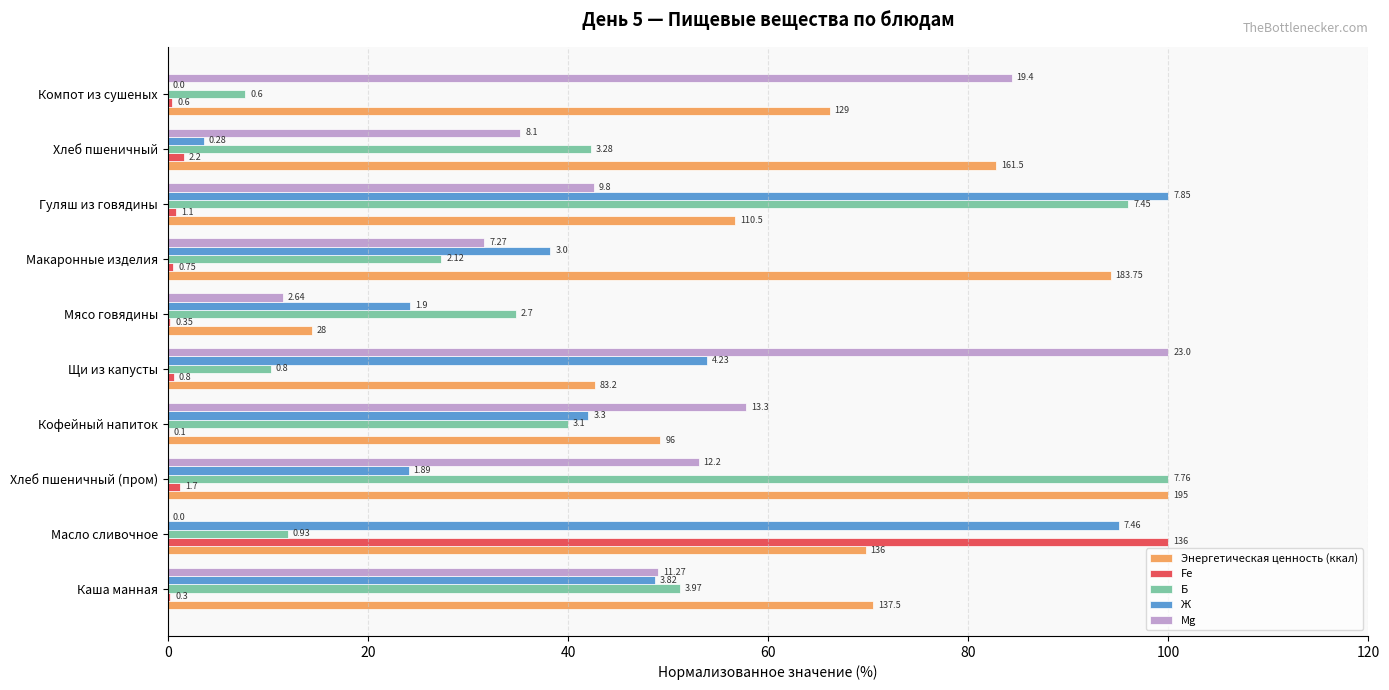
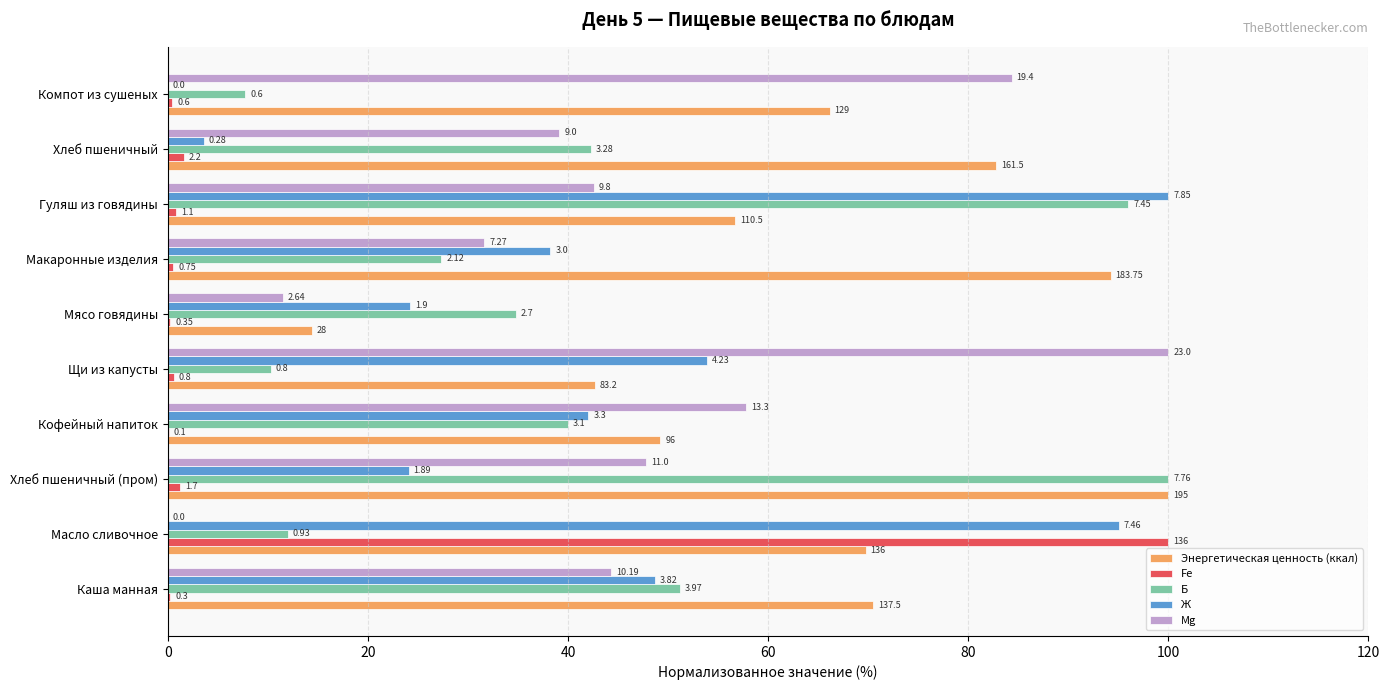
  {
    "Fe": {
      "Кофейный напиток": 0.1
    },
    "Ж": {
      "Компот из сушеных": 0.0
    },
    "Mg": {
-     "Хлеб пшеничный": 8.1,
-     "Хлеб пшеничный (пром)": 12.2,
+     "Хлеб пшеничный": 9.0,
+     "Хлеб пшеничный (пром)": 11.0,
      "Масло сливочное": 0.0,
-     "Каша манная": 11.27
+     "Каша манная": 10.19
    }
  }
